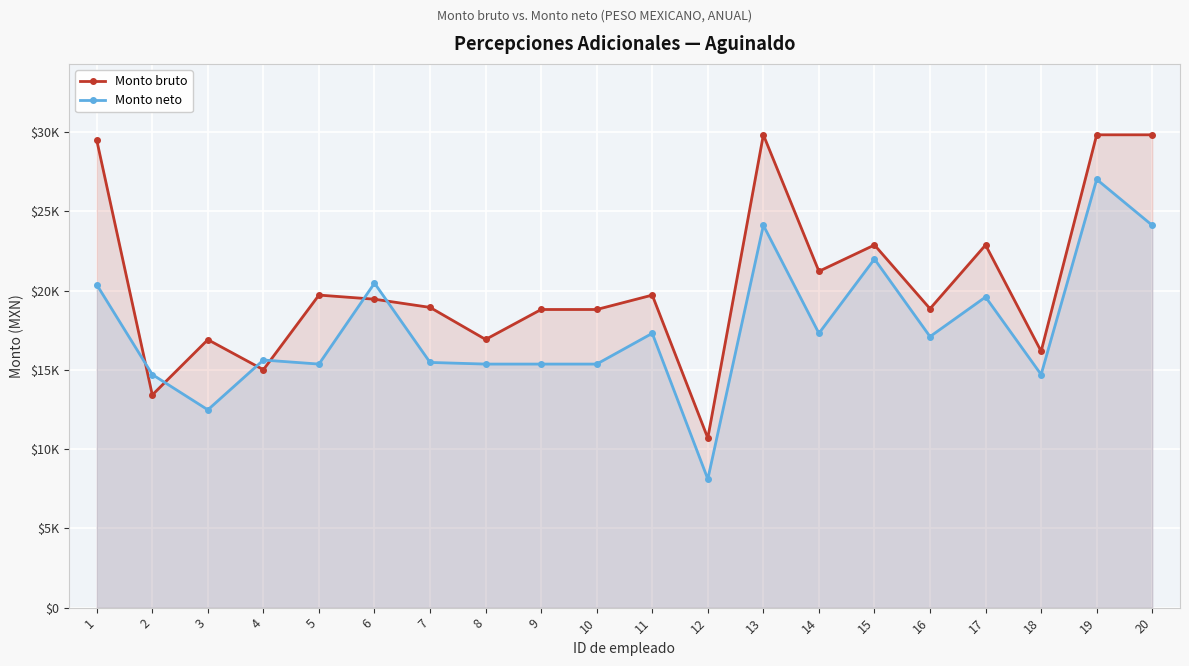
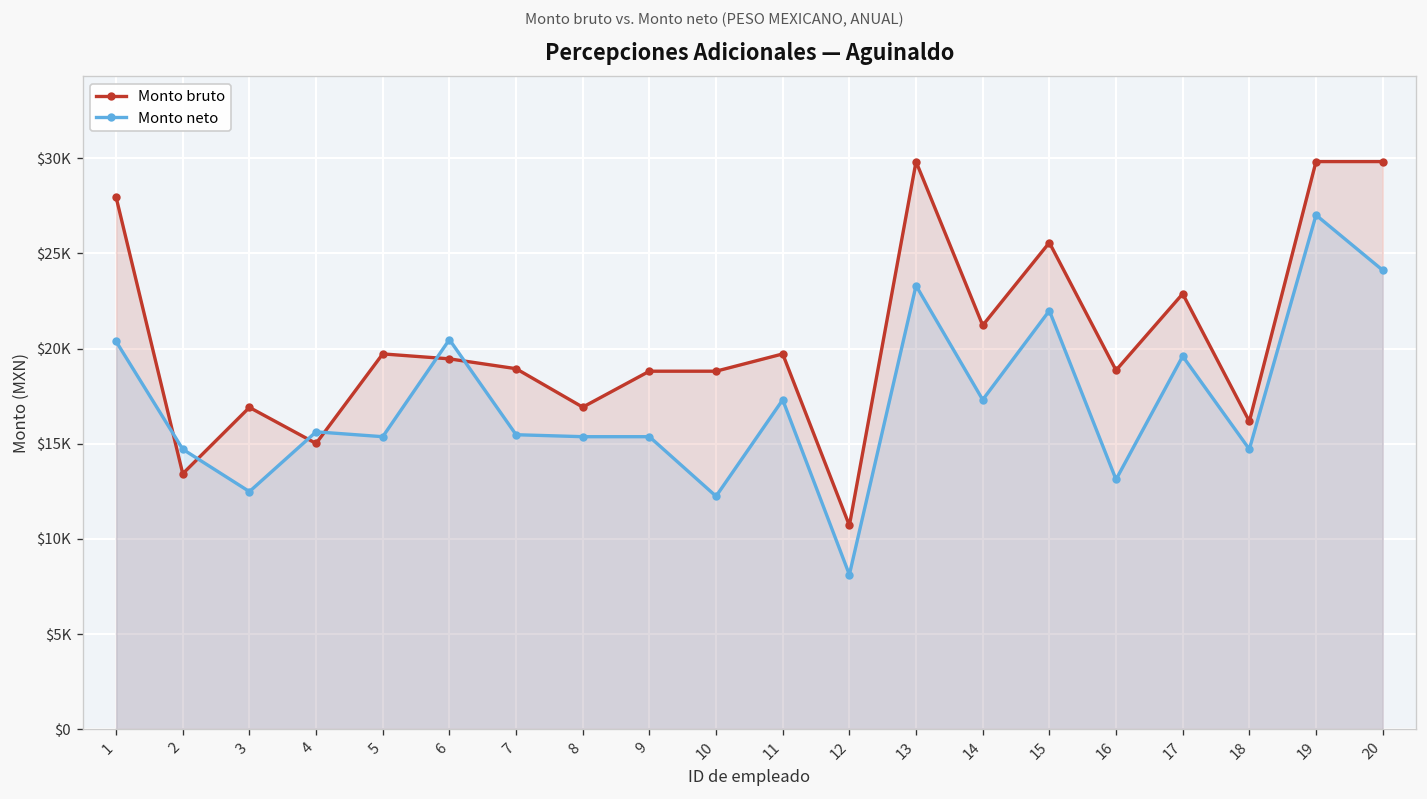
  {
    "Monto bruto": {
-     "1": "$29500",
+     "1": "$28000",
      "2": "$13400",
      "3": "$16900",
      "4": "$15000",
      "5": "$19700",
      "6": "$19500",
      "7": "$18900",
      "8": "$16900",
      "9": "$18800",
      "10": "$18800",
      "11": "$19700",
      "12": "$10700",
      "13": "$29800",
      "14": "$21200",
-     "15": "$22900",
+     "15": "$25600",
      "16": "$18900",
      "17": "$22900",
      "18": "$16200",
      "19": "$29800",
      "20": "$29800"
    },
    "Monto neto": {
      "1": "$20400",
      "2": "$14700",
      "3": "$12500",
      "4": "$15600",
      "5": "$15400",
      "6": "$20500",
      "7": "$15500",
      "8": "$15400",
      "9": "$15400",
-     "10": "$15400",
+     "10": "$12200",
      "11": "$17300",
      "12": "$8100",
-     "13": "$24100",
+     "13": "$23300",
      "14": "$17300",
      "15": "$22000",
-     "16": "$17100",
+     "16": "$13100",
      "17": "$19600",
      "18": "$14700",
      "19": "$27000",
      "20": "$24100"
    }
  }
